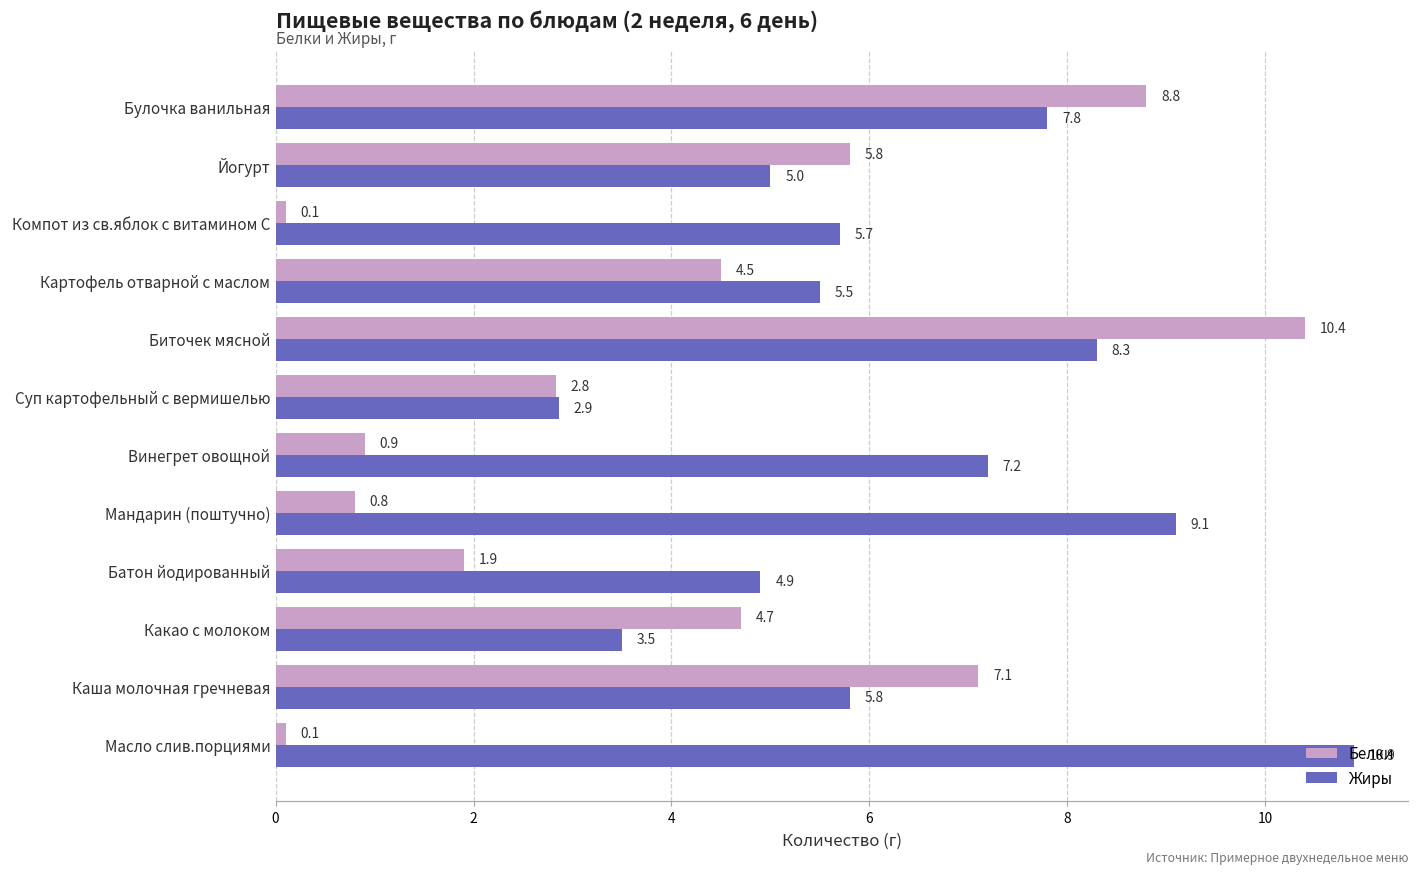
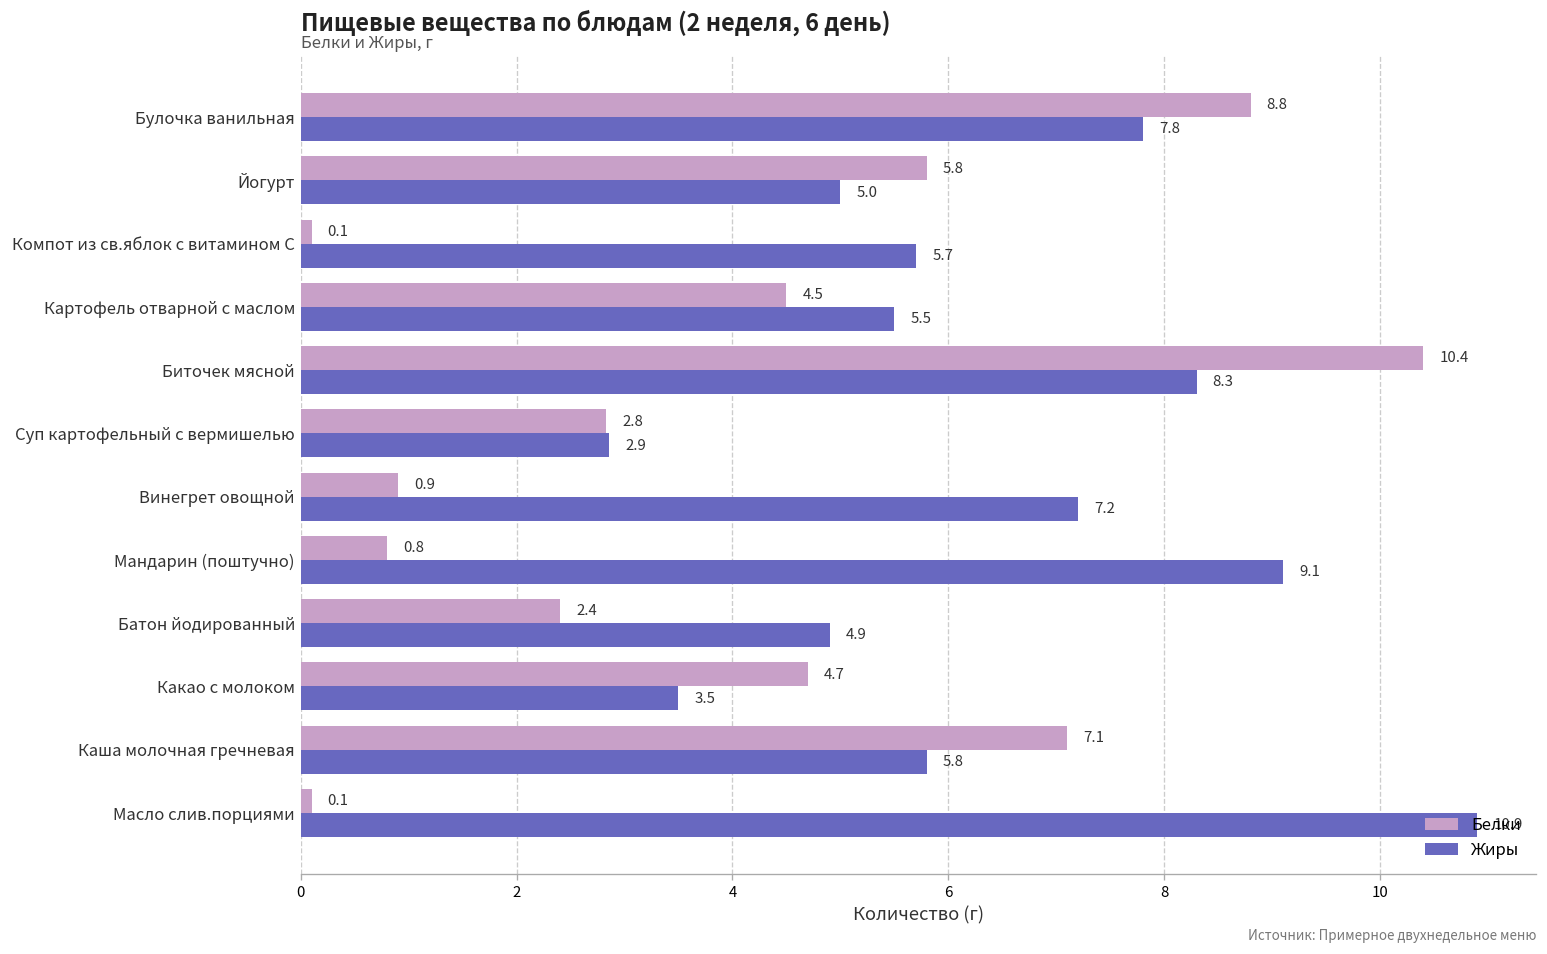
  {
    "Белки": {
      "Булочка ванильная": 8.8,
      "Йогурт": 5.8,
      "Компот из св.яблок с витамином С": 0.1,
      "Картофель отварной с маслом": 4.5,
      "Биточек мясной": 10.4,
      "Суп картофельный с вермишелью": 2.8,
      "Винегрет овощной": 0.9,
      "Мандарин (поштучно)": 0.8,
-     "Батон йодированный": 1.9,
+     "Батон йодированный": 2.4,
      "Какао с молоком": 4.7,
      "Каша молочная гречневая": 7.1,
      "Масло слив.порциями": 0.1
    },
    "Жиры": {
      "Булочка ванильная": 7.8,
      "Йогурт": 5.0,
      "Компот из св.яблок с витамином С": 5.7,
      "Картофель отварной с маслом": 5.5,
      "Биточек мясной": 8.3,
      "Суп картофельный с вермишелью": 2.9,
      "Винегрет овощной": 7.2,
      "Мандарин (поштучно)": 9.1,
      "Батон йодированный": 4.9,
      "Какао с молоком": 3.5,
      "Каша молочная гречневая": 5.8,
      "Масло слив.порциями": 10.9
    }
  }
